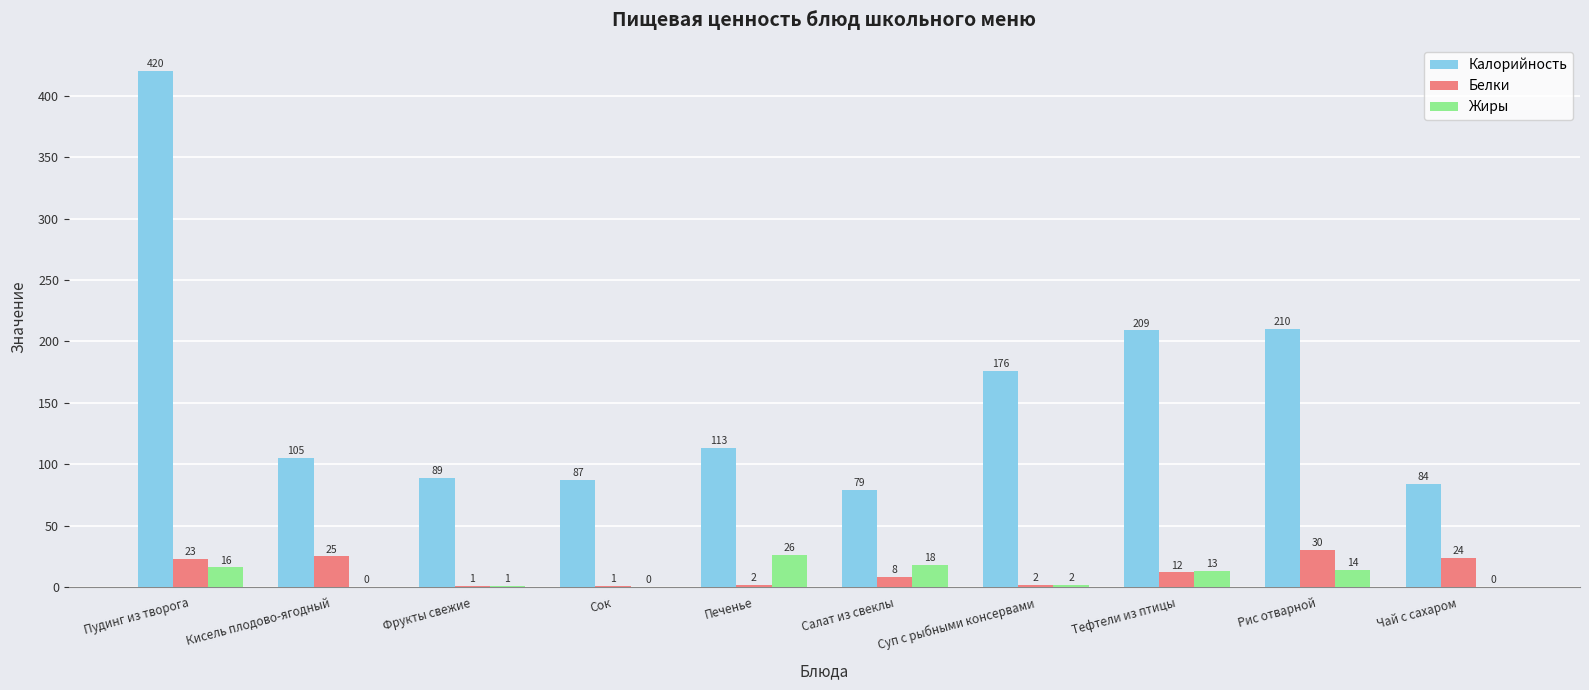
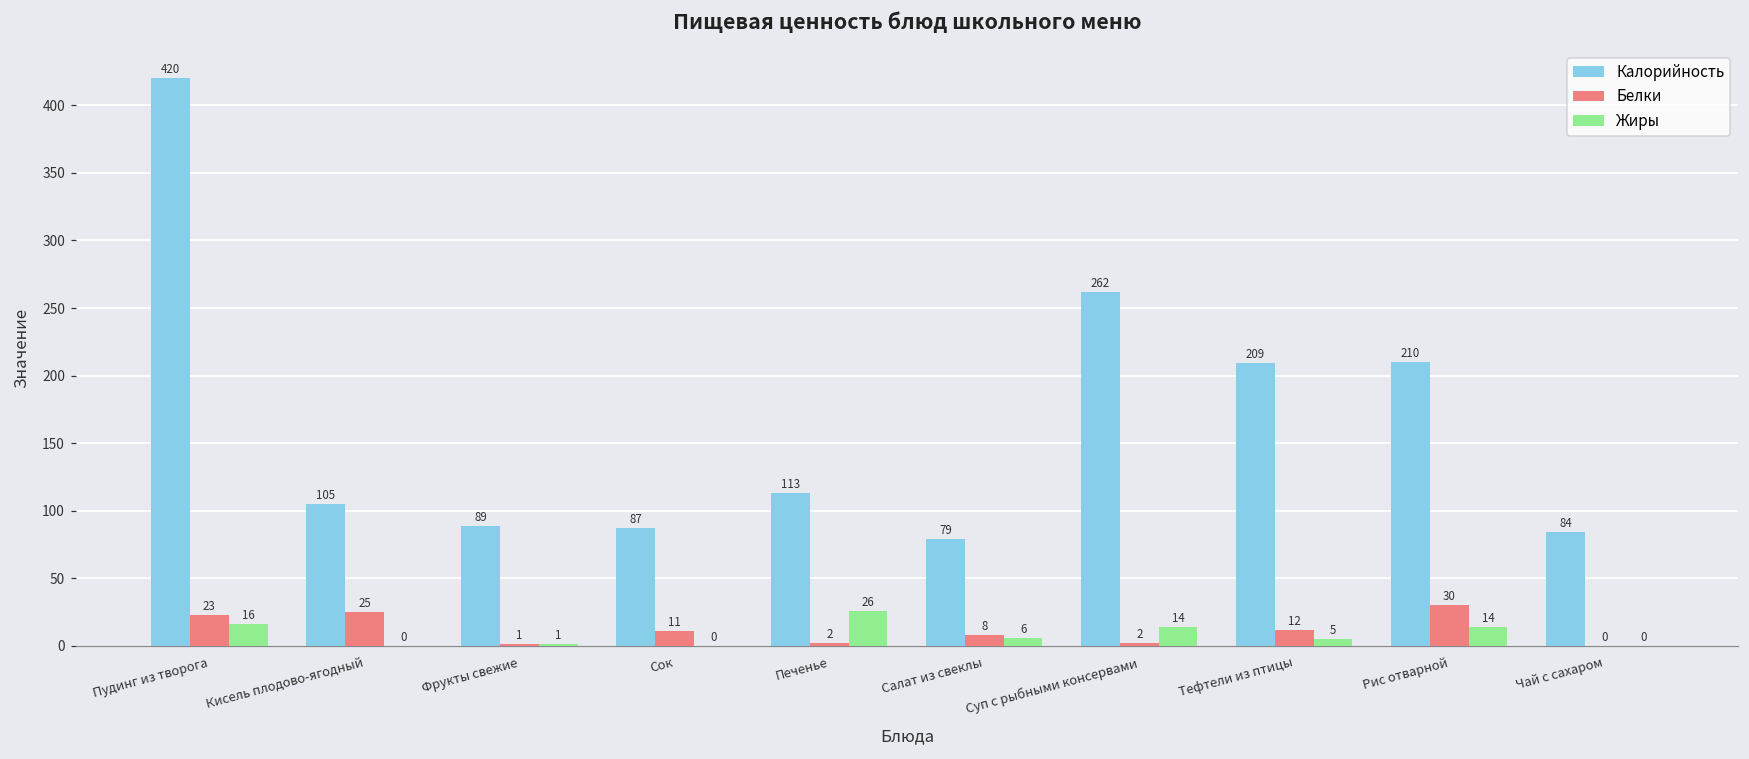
  {
    "Калорийность": {
      "Пудинг из творога": 420,
      "Кисель плодово-ягодный": 105,
      "Фрукты свежие": 89,
      "Сок": 87,
      "Печенье": 113,
      "Салат из свеклы": 79,
-     "Суп с рыбными консервами": 176,
+     "Суп с рыбными консервами": 262,
      "Тефтели из птицы": 209,
      "Рис отварной": 210,
      "Чай с сахаром": 84
    },
    "Белки": {
      "Пудинг из творога": 23,
      "Кисель плодово-ягодный": 25,
      "Фрукты свежие": 1,
-     "Сок": 1,
+     "Сок": 11,
      "Печенье": 2,
      "Салат из свеклы": 8,
      "Суп с рыбными консервами": 2,
      "Тефтели из птицы": 12,
      "Рис отварной": 30,
-     "Чай с сахаром": 24
+     "Чай с сахаром": 0
    },
    "Жиры": {
      "Пудинг из творога": 16,
      "Кисель плодово-ягодный": 0,
      "Фрукты свежие": 1,
      "Сок": 0,
      "Печенье": 26,
-     "Салат из свеклы": 18,
-     "Суп с рыбными консервами": 2,
-     "Тефтели из птицы": 13,
+     "Салат из свеклы": 6,
+     "Суп с рыбными консервами": 14,
+     "Тефтели из птицы": 5,
      "Рис отварной": 14,
      "Чай с сахаром": 0
    }
  }
